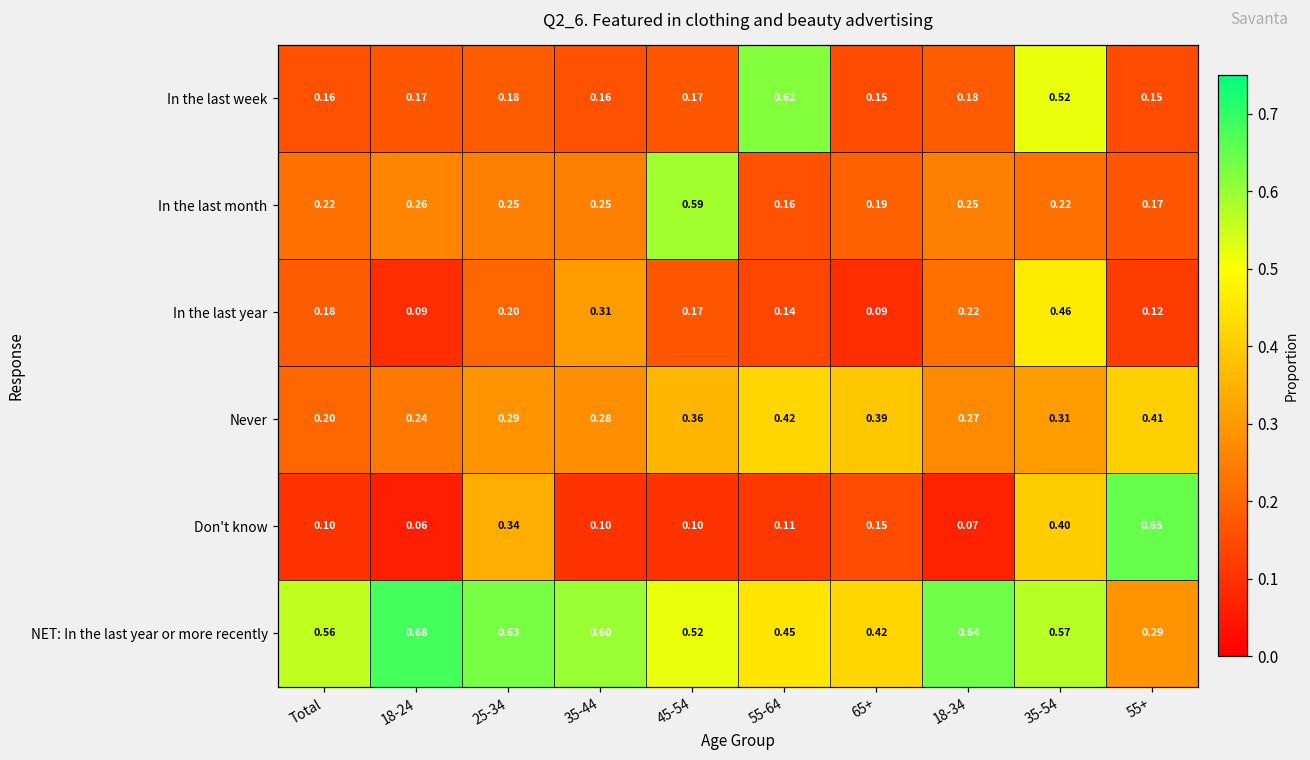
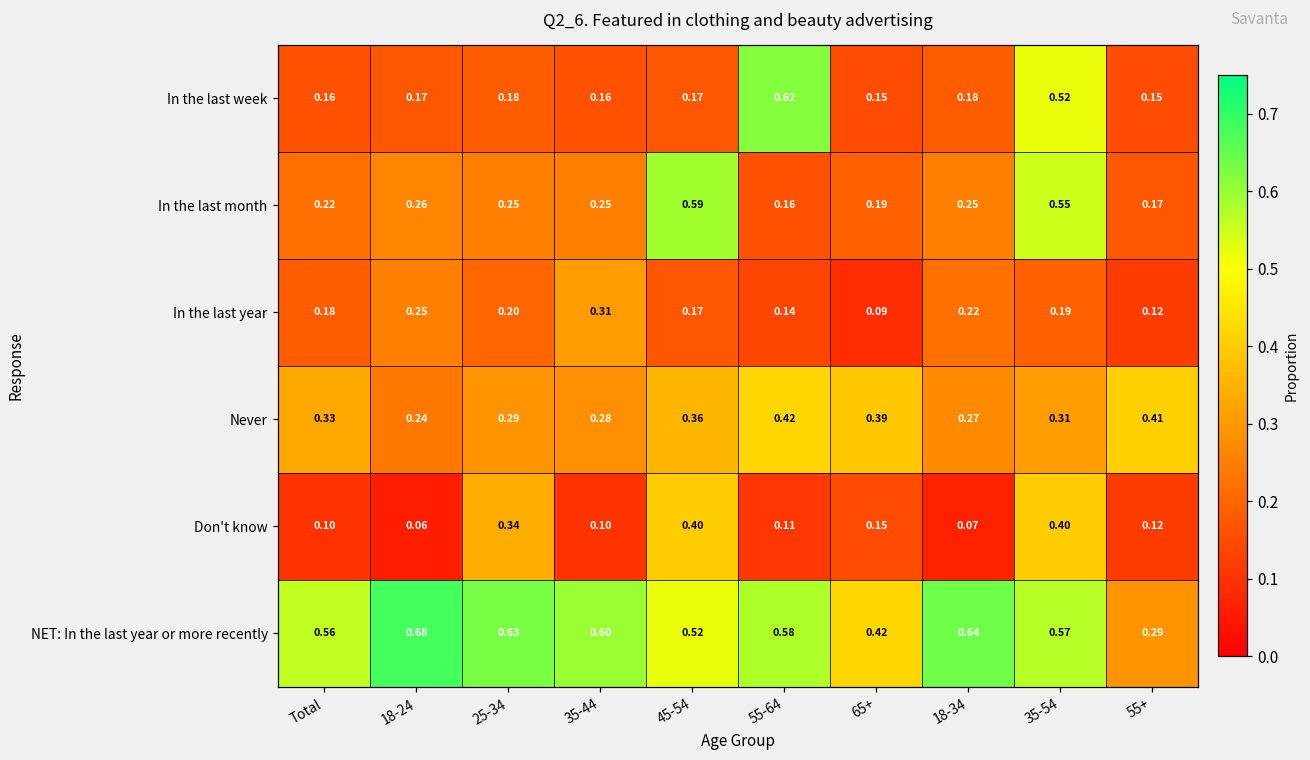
  {
    "In the last week": {
      "Total": 0.16,
      "18-24": 0.17,
      "25-34": 0.18,
      "35-44": 0.16,
      "45-54": 0.17,
      "55-64": 0.62,
      "65+": 0.15,
      "18-34": 0.18,
      "35-54": 0.52,
      "55+": 0.15
    },
    "In the last month": {
      "Total": 0.22,
      "18-24": 0.26,
      "25-34": 0.25,
      "35-44": 0.25,
      "45-54": 0.59,
      "55-64": 0.16,
      "65+": 0.19,
      "18-34": 0.25,
-     "35-54": 0.22,
+     "35-54": 0.55,
      "55+": 0.17
    },
    "In the last year": {
      "Total": 0.18,
-     "18-24": 0.09,
+     "18-24": 0.25,
      "25-34": 0.20,
      "35-44": 0.31,
      "45-54": 0.17,
      "55-64": 0.14,
      "65+": 0.09,
      "18-34": 0.22,
-     "35-54": 0.46,
+     "35-54": 0.19,
      "55+": 0.12
    },
    "Never": {
-     "Total": 0.20,
+     "Total": 0.33,
      "18-24": 0.24,
      "25-34": 0.29,
      "35-44": 0.28,
      "45-54": 0.36,
      "55-64": 0.42,
      "65+": 0.39,
      "18-34": 0.27,
      "35-54": 0.31,
      "55+": 0.41
    },
    "Don't know": {
      "Total": 0.10,
      "18-24": 0.06,
      "25-34": 0.34,
      "35-44": 0.10,
-     "45-54": 0.10,
+     "45-54": 0.40,
      "55-64": 0.11,
      "65+": 0.15,
      "18-34": 0.07,
      "35-54": 0.40,
-     "55+": 0.65
+     "55+": 0.12
    },
    "NET: In the last year or more recently": {
      "Total": 0.56,
      "18-24": 0.68,
      "25-34": 0.63,
      "35-44": 0.60,
      "45-54": 0.52,
-     "55-64": 0.45,
+     "55-64": 0.58,
      "65+": 0.42,
      "18-34": 0.64,
      "35-54": 0.57,
      "55+": 0.29
    }
  }
